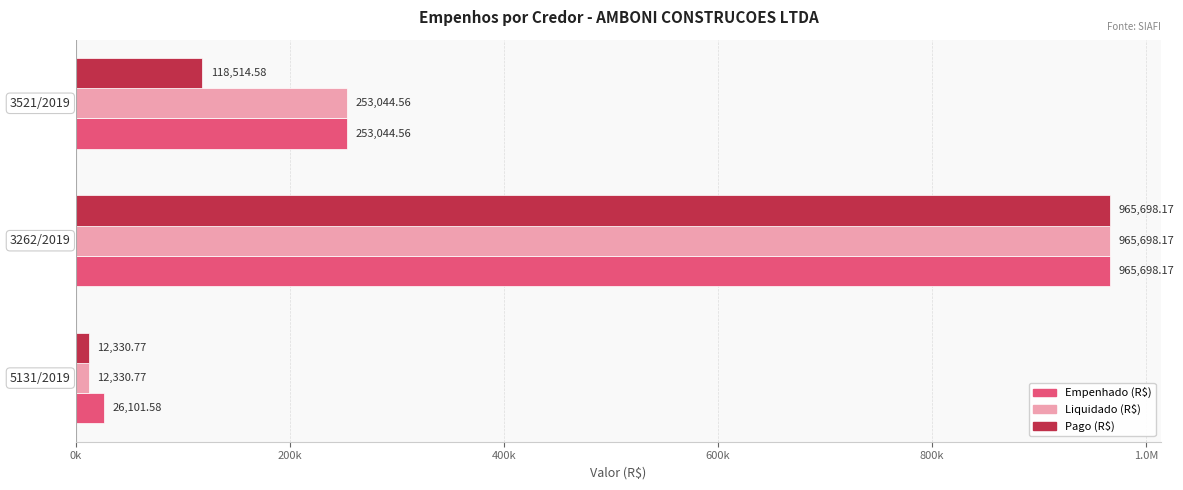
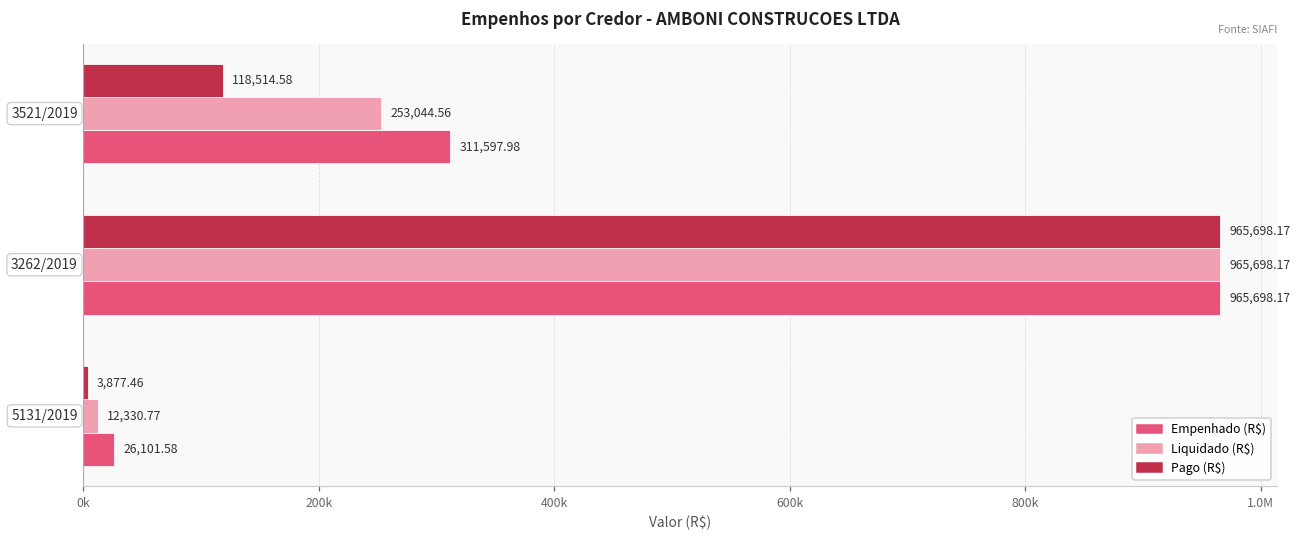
  {
    "Empenhado (R$)": {
-     "3521/2019": "253,044.56",
+     "3521/2019": "311,597.98",
      "3262/2019": "965,698.17",
      "5131/2019": "26,101.58"
    },
    "Liquidado (R$)": {
      "3521/2019": "253,044.56",
      "3262/2019": "965,698.17",
      "5131/2019": "12,330.77"
    },
    "Pago (R$)": {
      "3521/2019": "118,514.58",
      "3262/2019": "965,698.17",
-     "5131/2019": "12,330.77"
+     "5131/2019": "3,877.46"
    }
  }
